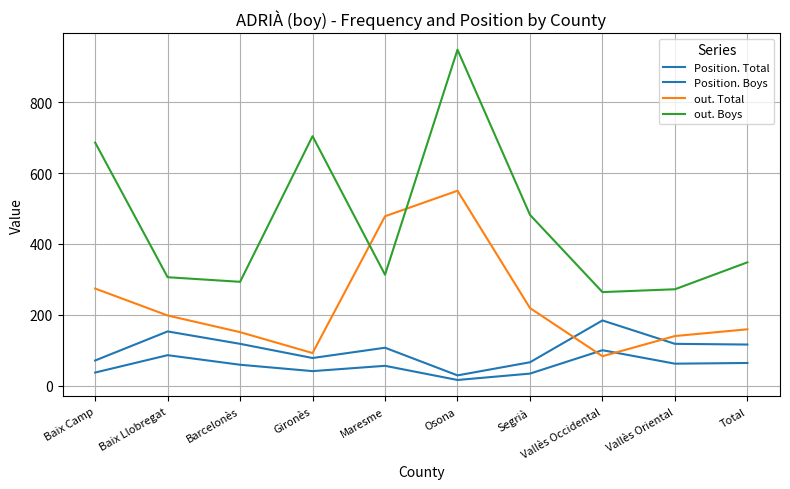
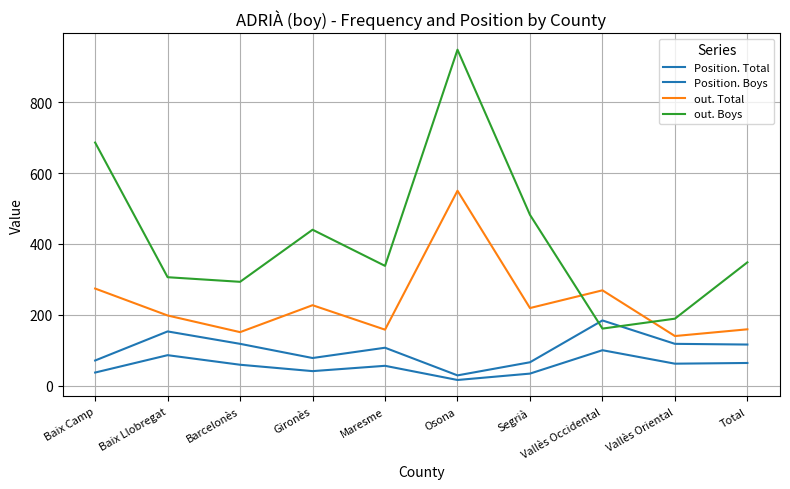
  {
    "out. Total": {
      "Baix Camp": 270,
      "Baix Llobregat": 200,
      "Barcelonès": 150,
-     "Gironès": 90,
-     "Maresme": 480,
+     "Gironès": 230,
+     "Maresme": 160,
      "Osona": 550,
      "Segrià": 220,
-     "Vallès Occidental": 80,
+     "Vallès Occidental": 270,
      "Vallès Oriental": 140,
      "Total": 160
    },
    "out. Boys": {
      "Baix Camp": 690,
      "Baix Llobregat": 310,
      "Barcelonès": 290,
-     "Gironès": 700,
-     "Maresme": 310,
+     "Gironès": 440,
+     "Maresme": 340,
      "Osona": 950,
      "Segrià": 480,
-     "Vallès Occidental": 260,
-     "Vallès Oriental": 270,
+     "Vallès Occidental": 160,
+     "Vallès Oriental": 190,
      "Total": 350
    }
  }
